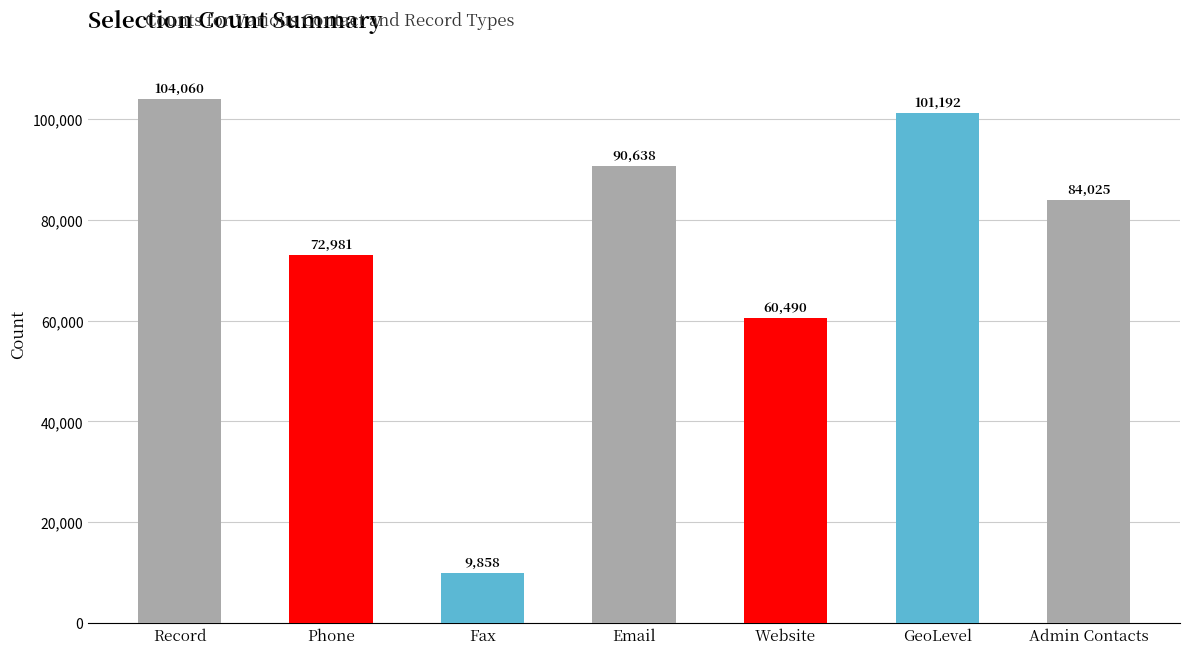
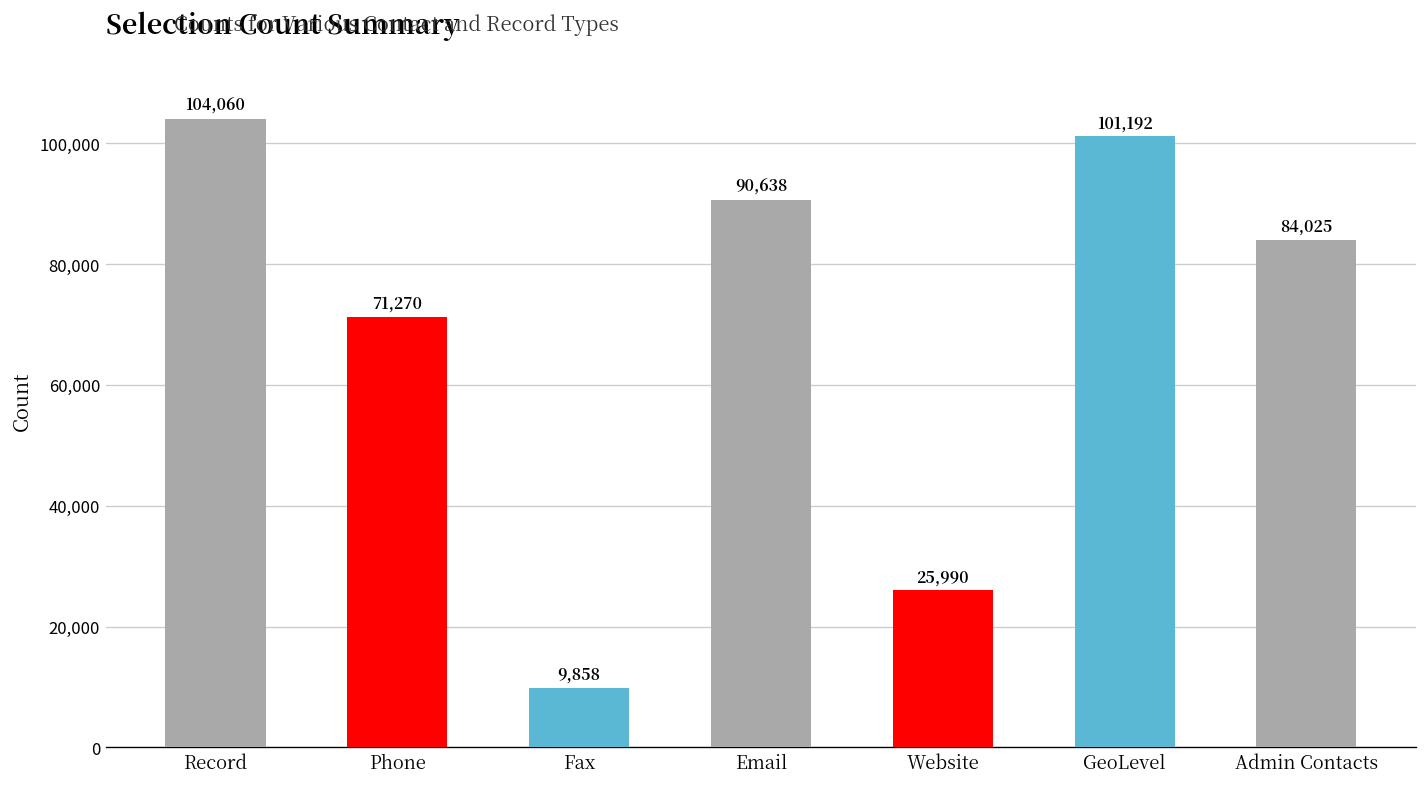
  {
    "Record": "104,060",
-   "Phone": "72,981",
+   "Phone": "71,270",
    "Fax": "9,858",
    "Email": "90,638",
-   "Website": "60,490",
+   "Website": "25,990",
    "GeoLevel": "101,192",
    "Admin Contacts": "84,025"
  }
